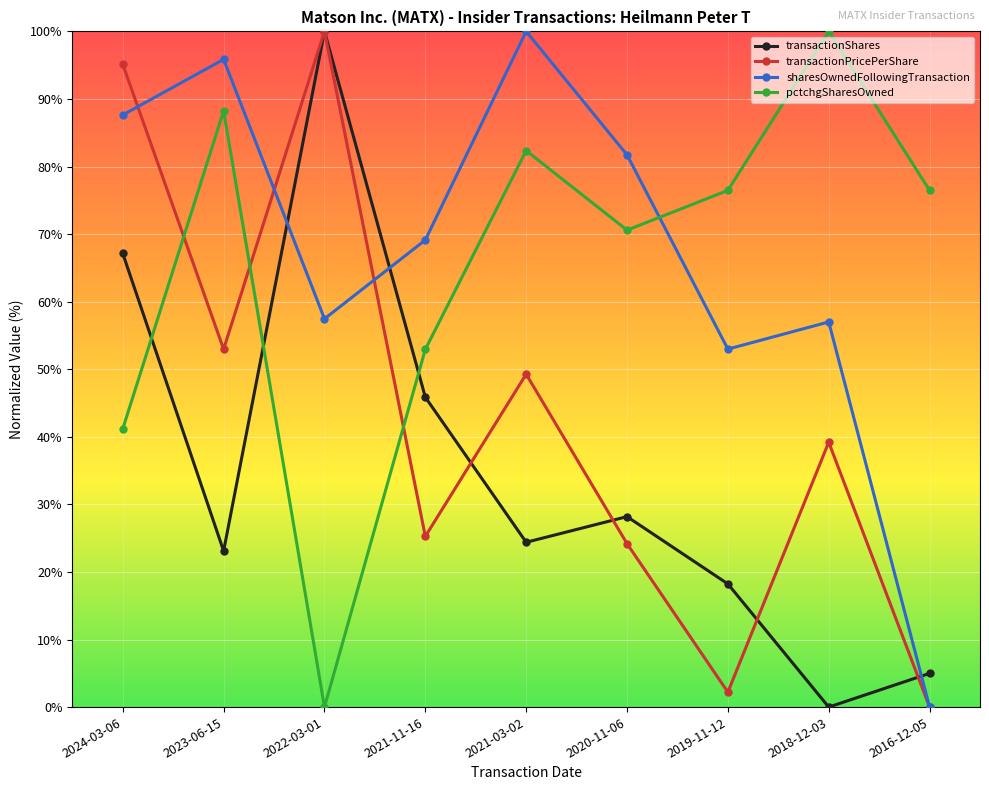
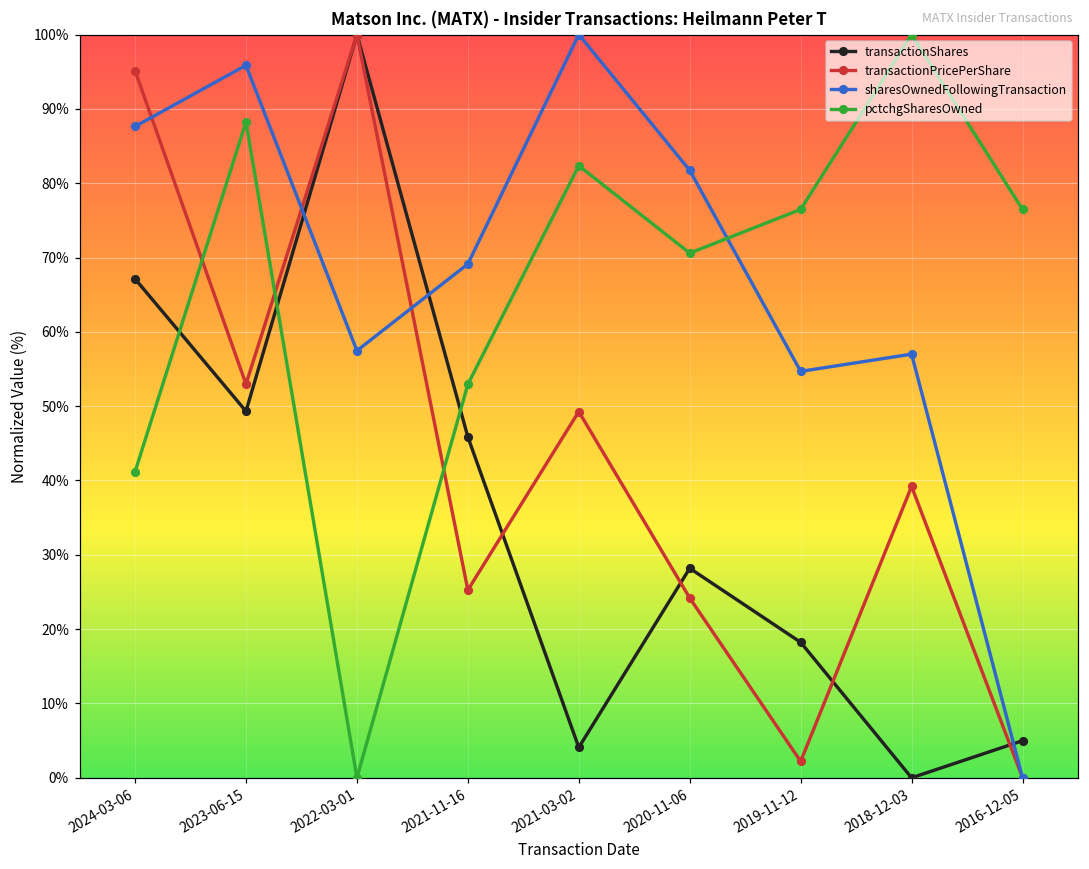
  {
    "transactionShares": {
      "2024-03-06": "67%",
-     "2023-06-15": "23%",
+     "2023-06-15": "49%",
      "2021-11-16": "46%",
-     "2021-03-02": "24%",
+     "2021-03-02": "4%",
      "2020-11-06": "28%",
      "2019-11-12": "18%",
      "2018-12-03": "0%",
      "2016-12-05": "5%"
    },
    "transactionPricePerShare": {
      "2024-03-06": "95%",
      "2023-06-15": "53%",
      "2021-11-16": "25%",
      "2021-03-02": "49%",
      "2020-11-06": "24%",
      "2019-11-12": "2%",
      "2018-12-03": "39%"
    },
    "sharesOwnedFollowingTransaction": {
      "2024-03-06": "88%",
      "2023-06-15": "96%",
      "2022-03-01": "57%",
      "2021-11-16": "69%",
      "2021-03-02": "100%",
      "2020-11-06": "82%",
-     "2019-11-12": "53%",
+     "2019-11-12": "55%",
      "2018-12-03": "57%"
    },
    "pctchgSharesOwned": {
      "2024-03-06": "41%",
      "2023-06-15": "88%",
      "2022-03-01": "0%",
      "2021-11-16": "53%",
      "2021-03-02": "82%",
      "2020-11-06": "71%",
      "2019-11-12": "76%",
      "2018-12-03": "100%",
      "2016-12-05": "76%"
    }
  }
